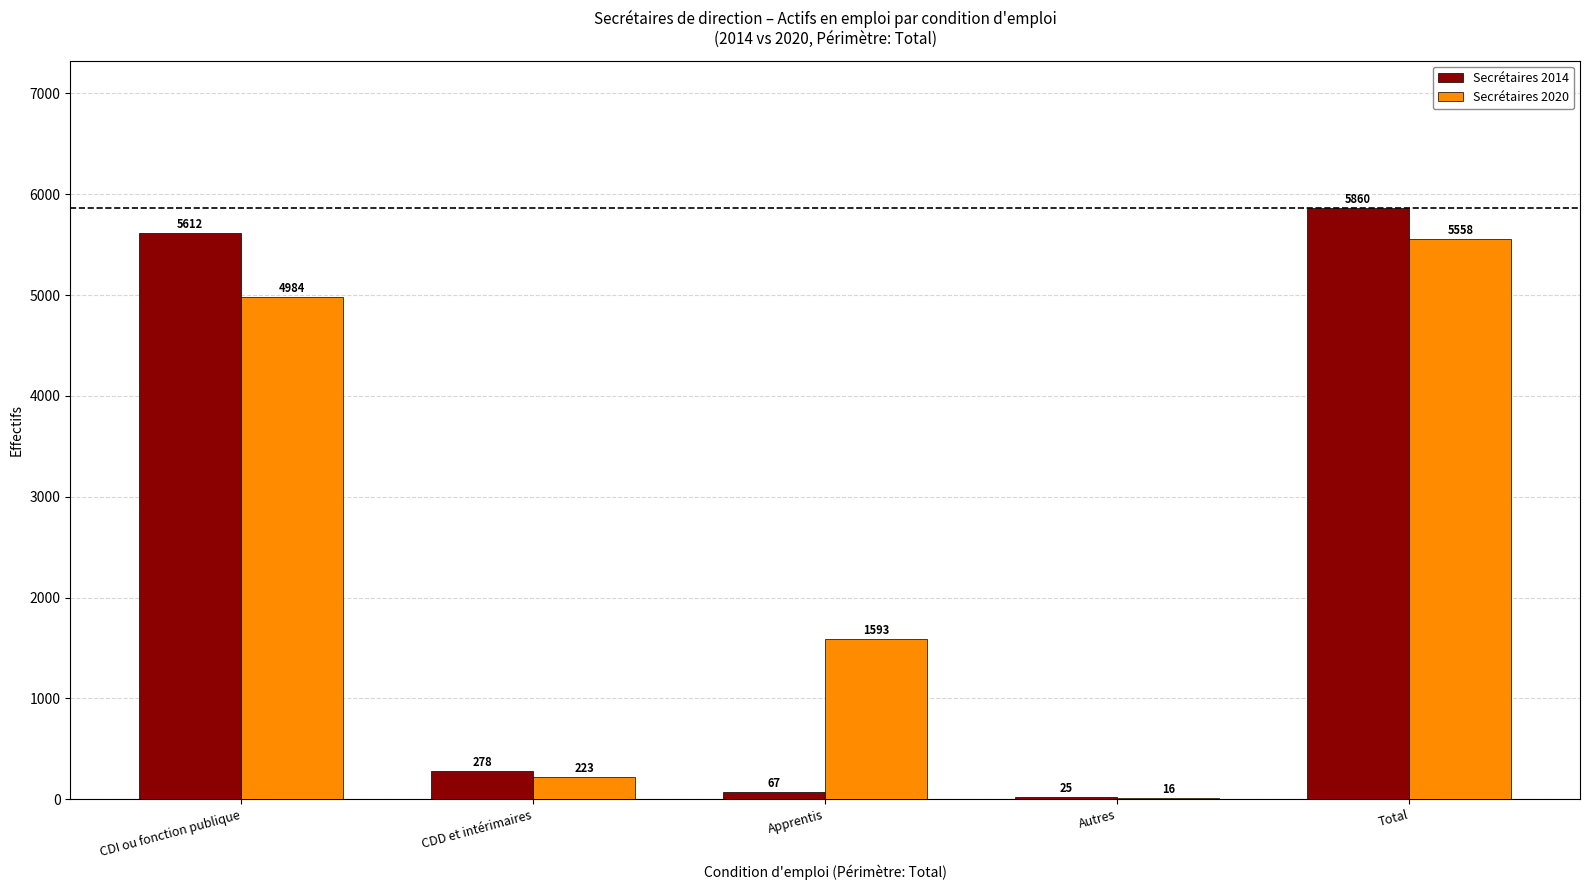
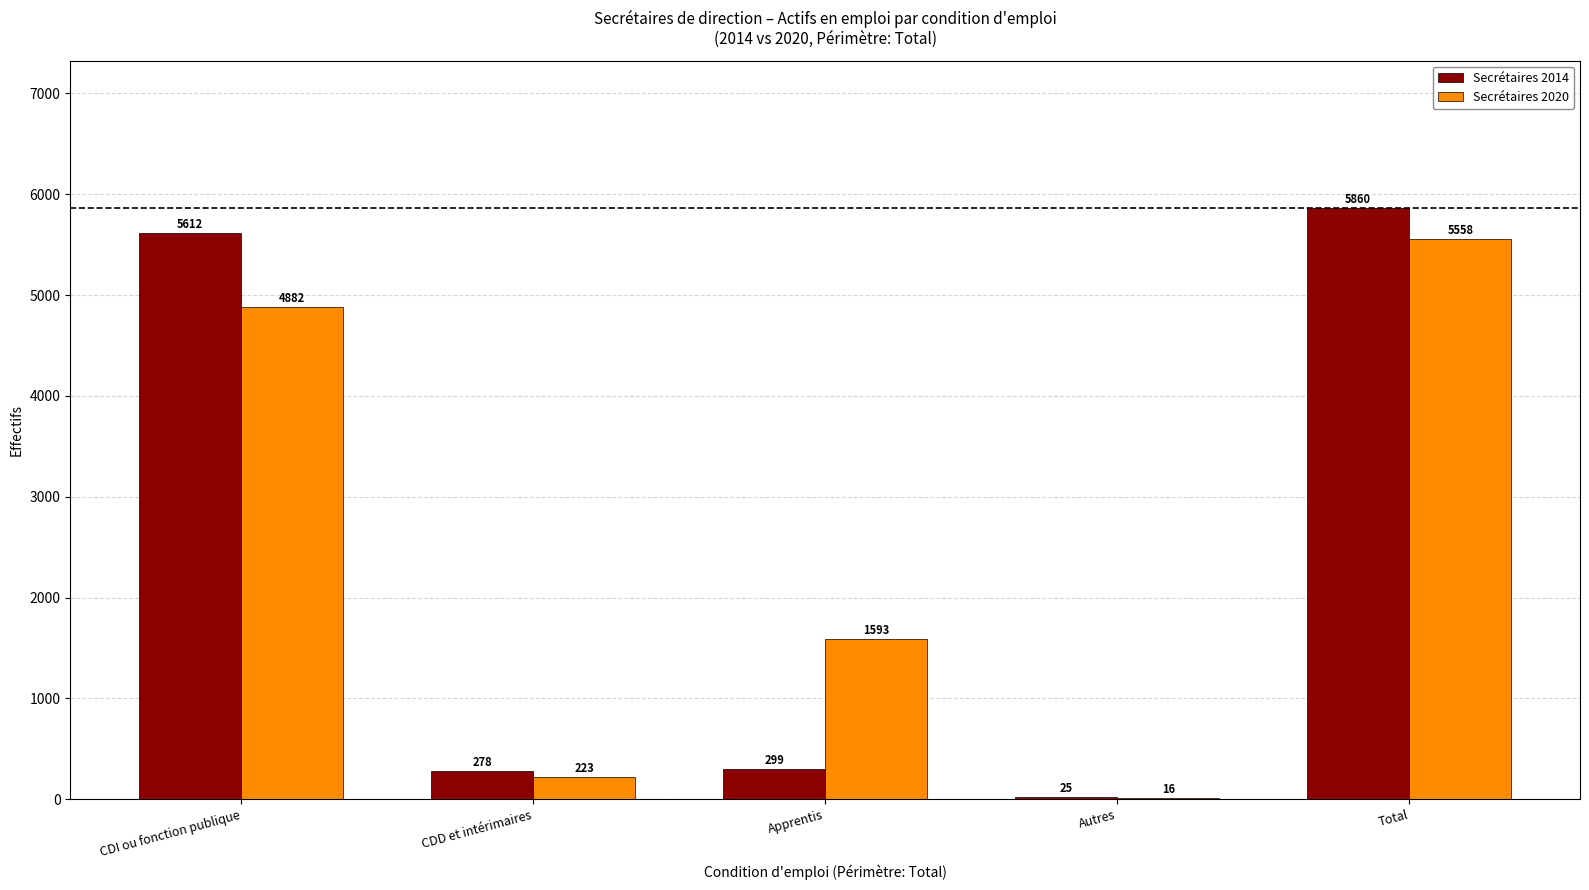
  {
    "Secrétaires 2014": {
      "CDI ou fonction publique": 5612,
      "CDD et intérimaires": 278,
-     "Apprentis": 67,
+     "Apprentis": 299,
      "Autres": 25,
      "Total": 5860
    },
    "Secrétaires 2020": {
-     "CDI ou fonction publique": 4984,
+     "CDI ou fonction publique": 4882,
      "CDD et intérimaires": 223,
      "Apprentis": 1593,
      "Autres": 16,
      "Total": 5558
    }
  }
